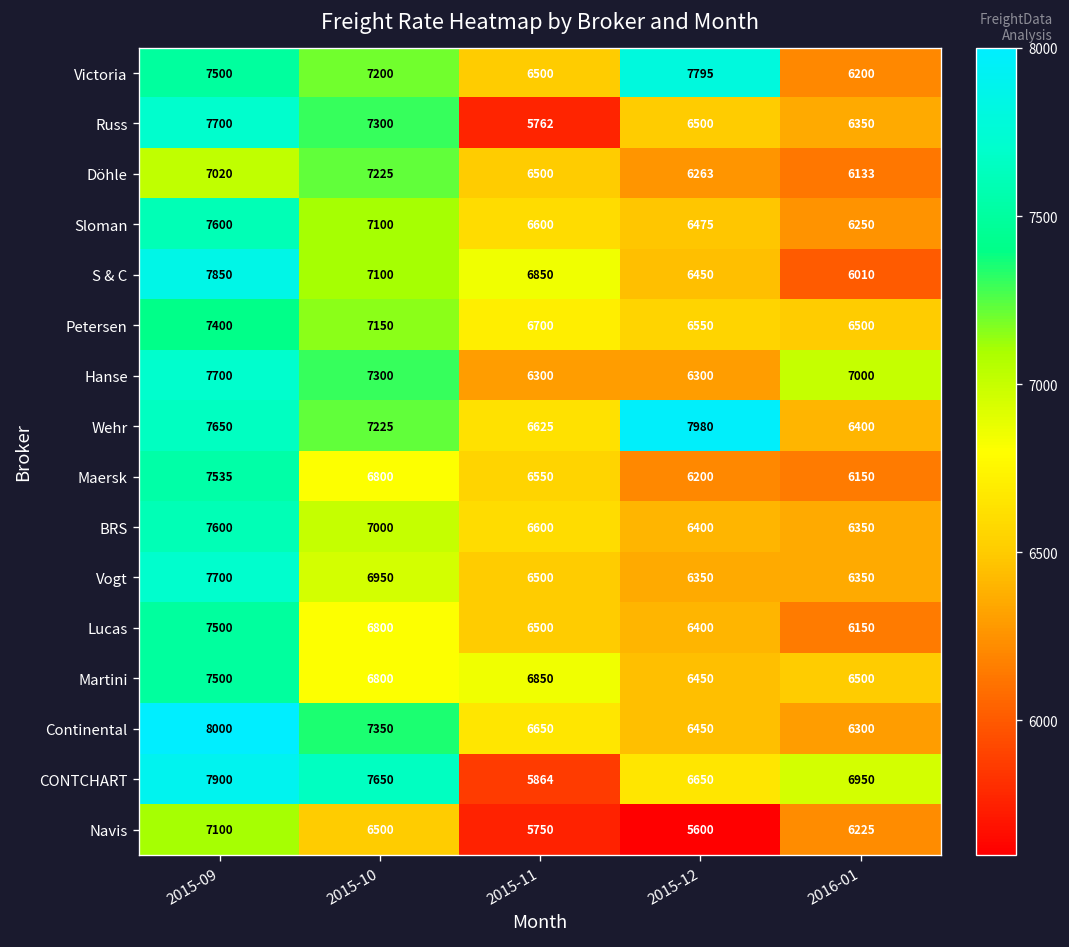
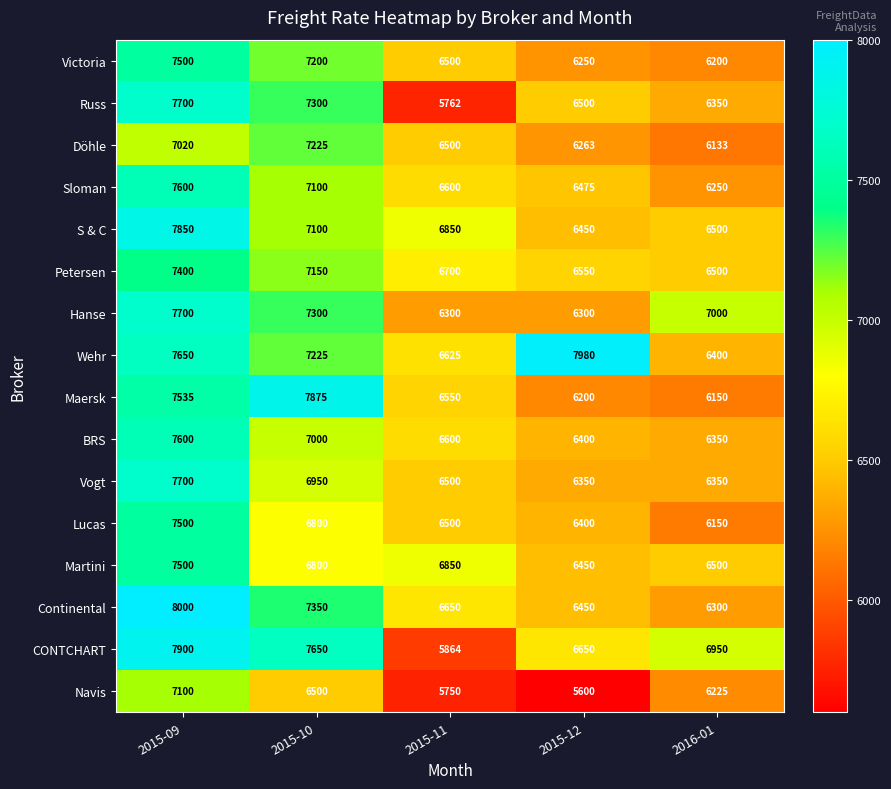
  {
    "Victoria": {
      "2015-09": 7500,
      "2015-10": 7200,
      "2015-11": 6500,
-     "2015-12": 7795,
+     "2015-12": 6250,
      "2016-01": 6200
    },
    "Russ": {
      "2015-09": 7700,
      "2015-10": 7300,
      "2015-11": 5762,
      "2015-12": 6500,
      "2016-01": 6350
    },
    "Döhle": {
      "2015-09": 7020,
      "2015-10": 7225,
      "2015-11": 6500,
      "2015-12": 6263,
      "2016-01": 6133
    },
    "Sloman": {
      "2015-09": 7600,
      "2015-10": 7100,
      "2015-11": 6600,
      "2015-12": 6475,
      "2016-01": 6250
    },
    "S & C": {
      "2015-09": 7850,
      "2015-10": 7100,
      "2015-11": 6850,
      "2015-12": 6450,
-     "2016-01": 6010
+     "2016-01": 6500
    },
    "Petersen": {
      "2015-09": 7400,
      "2015-10": 7150,
      "2015-11": 6700,
      "2015-12": 6550,
      "2016-01": 6500
    },
    "Hanse": {
      "2015-09": 7700,
      "2015-10": 7300,
      "2015-11": 6300,
      "2015-12": 6300,
      "2016-01": 7000
    },
    "Wehr": {
      "2015-09": 7650,
      "2015-10": 7225,
      "2015-11": 6625,
      "2015-12": 7980,
      "2016-01": 6400
    },
    "Maersk": {
      "2015-09": 7535,
-     "2015-10": 6800,
+     "2015-10": 7875,
      "2015-11": 6550,
      "2015-12": 6200,
      "2016-01": 6150
    },
    "BRS": {
      "2015-09": 7600,
      "2015-10": 7000,
      "2015-11": 6600,
      "2015-12": 6400,
      "2016-01": 6350
    },
    "Vogt": {
      "2015-09": 7700,
      "2015-10": 6950,
      "2015-11": 6500,
      "2015-12": 6350,
      "2016-01": 6350
    },
    "Lucas": {
      "2015-09": 7500,
      "2015-10": 6800,
      "2015-11": 6500,
      "2015-12": 6400,
      "2016-01": 6150
    },
    "Martini": {
      "2015-09": 7500,
      "2015-10": 6800,
      "2015-11": 6850,
      "2015-12": 6450,
      "2016-01": 6500
    },
    "Continental": {
      "2015-09": 8000,
      "2015-10": 7350,
      "2015-11": 6650,
      "2015-12": 6450,
      "2016-01": 6300
    },
    "CONTCHART": {
      "2015-09": 7900,
      "2015-10": 7650,
      "2015-11": 5864,
      "2015-12": 6650,
      "2016-01": 6950
    },
    "Navis": {
      "2015-09": 7100,
      "2015-10": 6500,
      "2015-11": 5750,
      "2015-12": 5600,
      "2016-01": 6225
    }
  }
